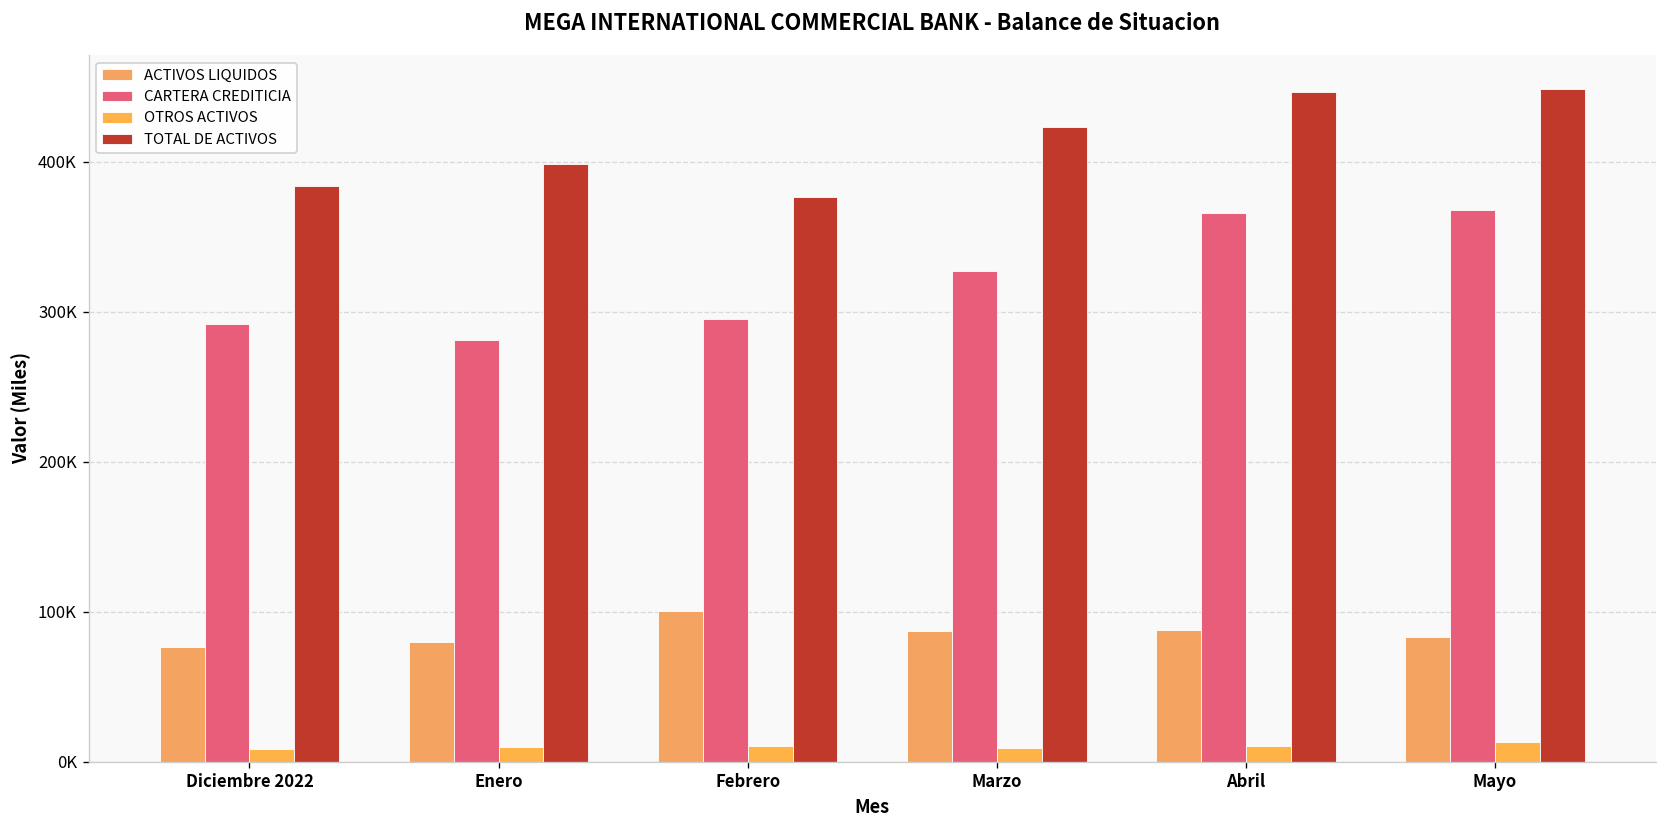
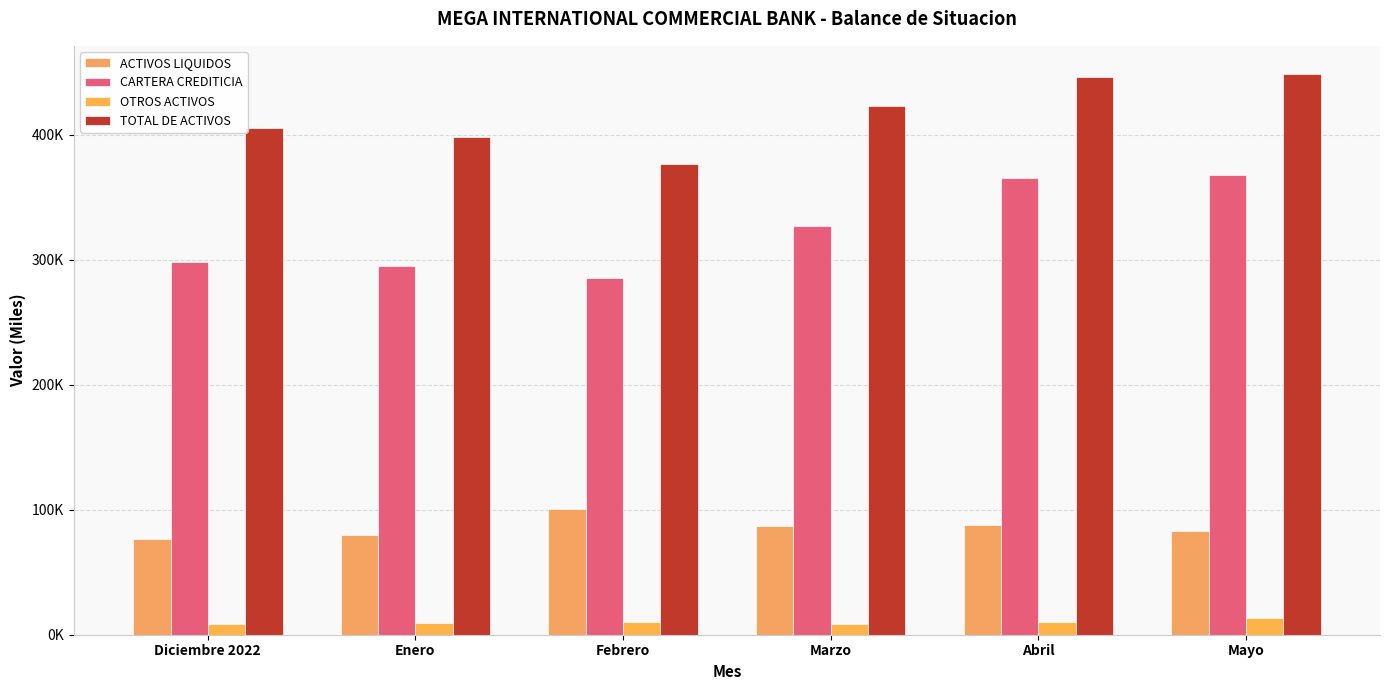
  {
    "CARTERA CREDITICIA": {
-     "Diciembre 2022": 292000,
-     "Enero": 281000,
-     "Febrero": 295000,
+     "Diciembre 2022": 298000,
+     "Enero": 295000,
+     "Febrero": 285000,
      "Marzo": 327000,
      "Abril": 366000,
      "Mayo": 368000
    },
    "TOTAL DE ACTIVOS": {
-     "Diciembre 2022": 384000,
+     "Diciembre 2022": 406000,
      "Enero": 398000,
      "Febrero": 377000,
      "Marzo": 423000,
      "Abril": 447000,
      "Mayo": 449000
    }
  }
